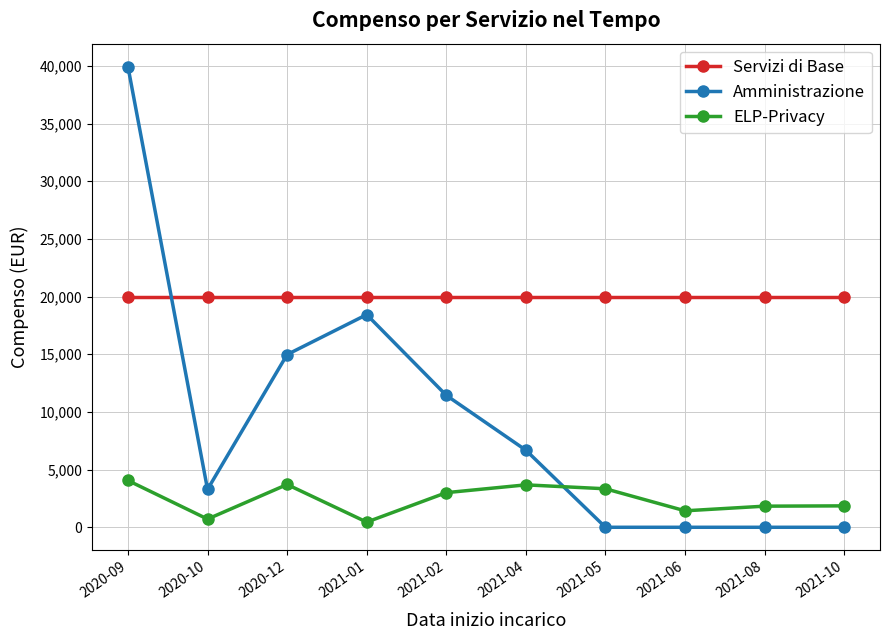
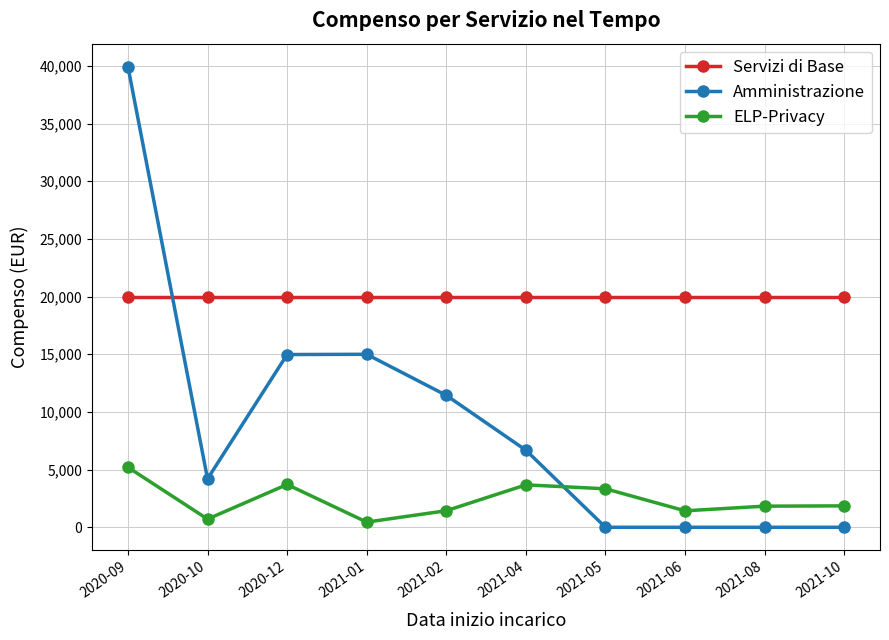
  {
    "Servizi di Base": {
      "2020-09": "20,000",
      "2020-10": "20,000",
      "2020-12": "20,000",
      "2021-01": "20,000",
      "2021-02": "20,000",
      "2021-04": "20,000",
      "2021-05": "20,000",
      "2021-06": "20,000",
      "2021-08": "20,000",
      "2021-10": "20,000"
    },
    "Amministrazione": {
      "2020-09": "39,900",
-     "2020-10": "3,300",
+     "2020-10": "4,200",
      "2020-12": "15,000",
-     "2021-01": "18,400",
+     "2021-01": "15,000",
      "2021-02": "11,400",
      "2021-04": "6,700",
      "2021-05": "0",
      "2021-06": "0",
      "2021-08": "0",
      "2021-10": "0"
    },
    "ELP-Privacy": {
-     "2020-09": "4,100",
+     "2020-09": "5,200",
      "2020-10": "700",
      "2020-12": "3,700",
      "2021-01": "400",
-     "2021-02": "3,000",
+     "2021-02": "1,400",
      "2021-04": "3,700",
      "2021-05": "3,300",
      "2021-06": "1,400",
      "2021-08": "1,800",
      "2021-10": "1,900"
    }
  }
